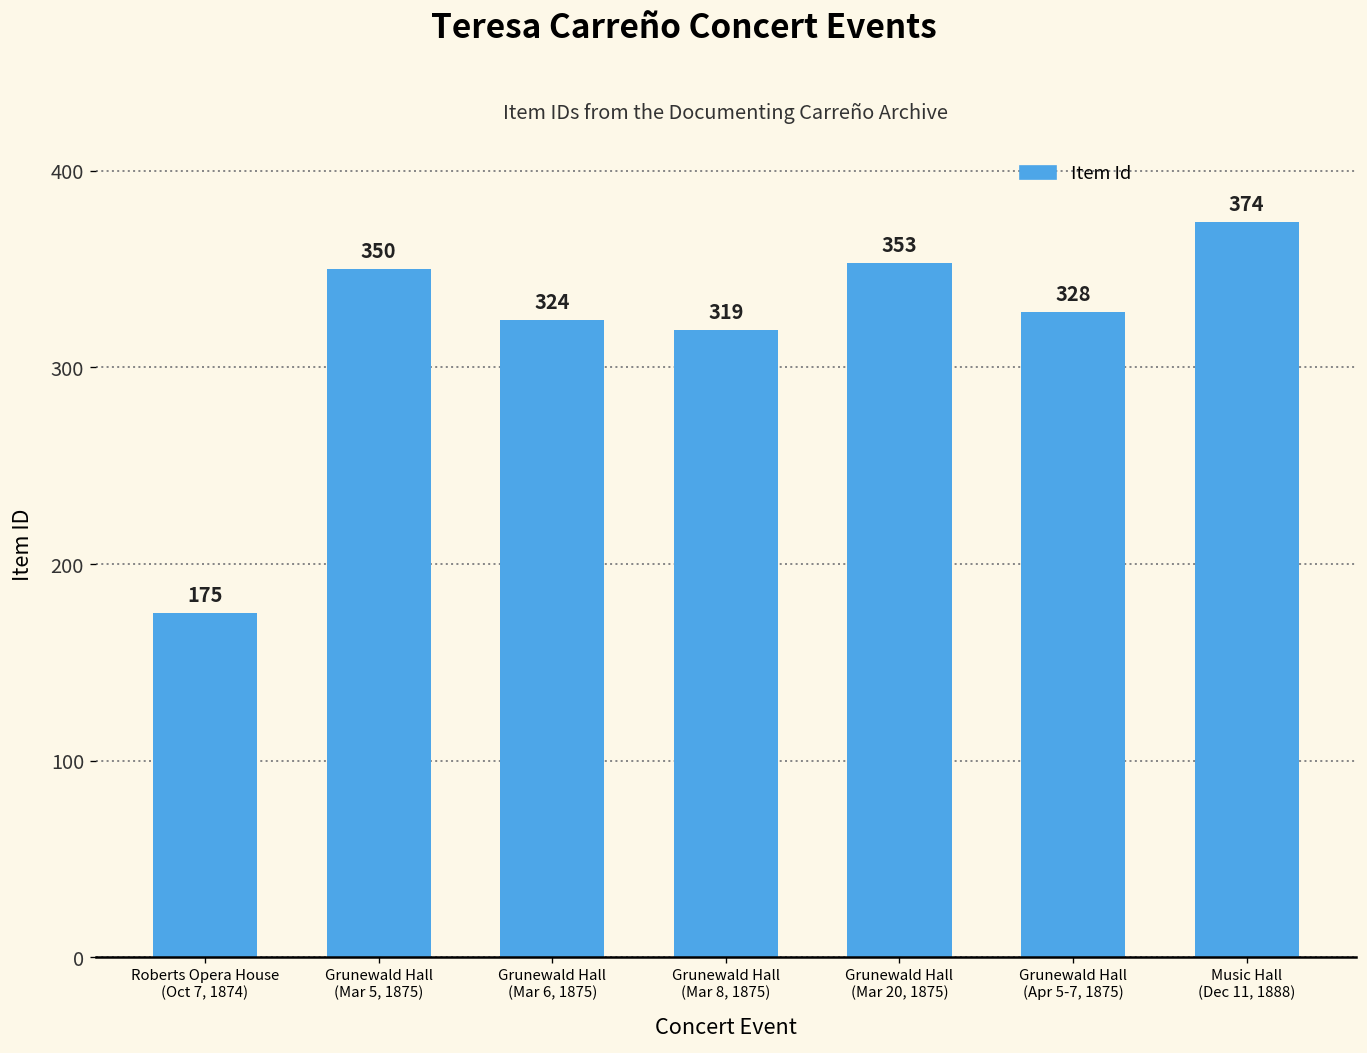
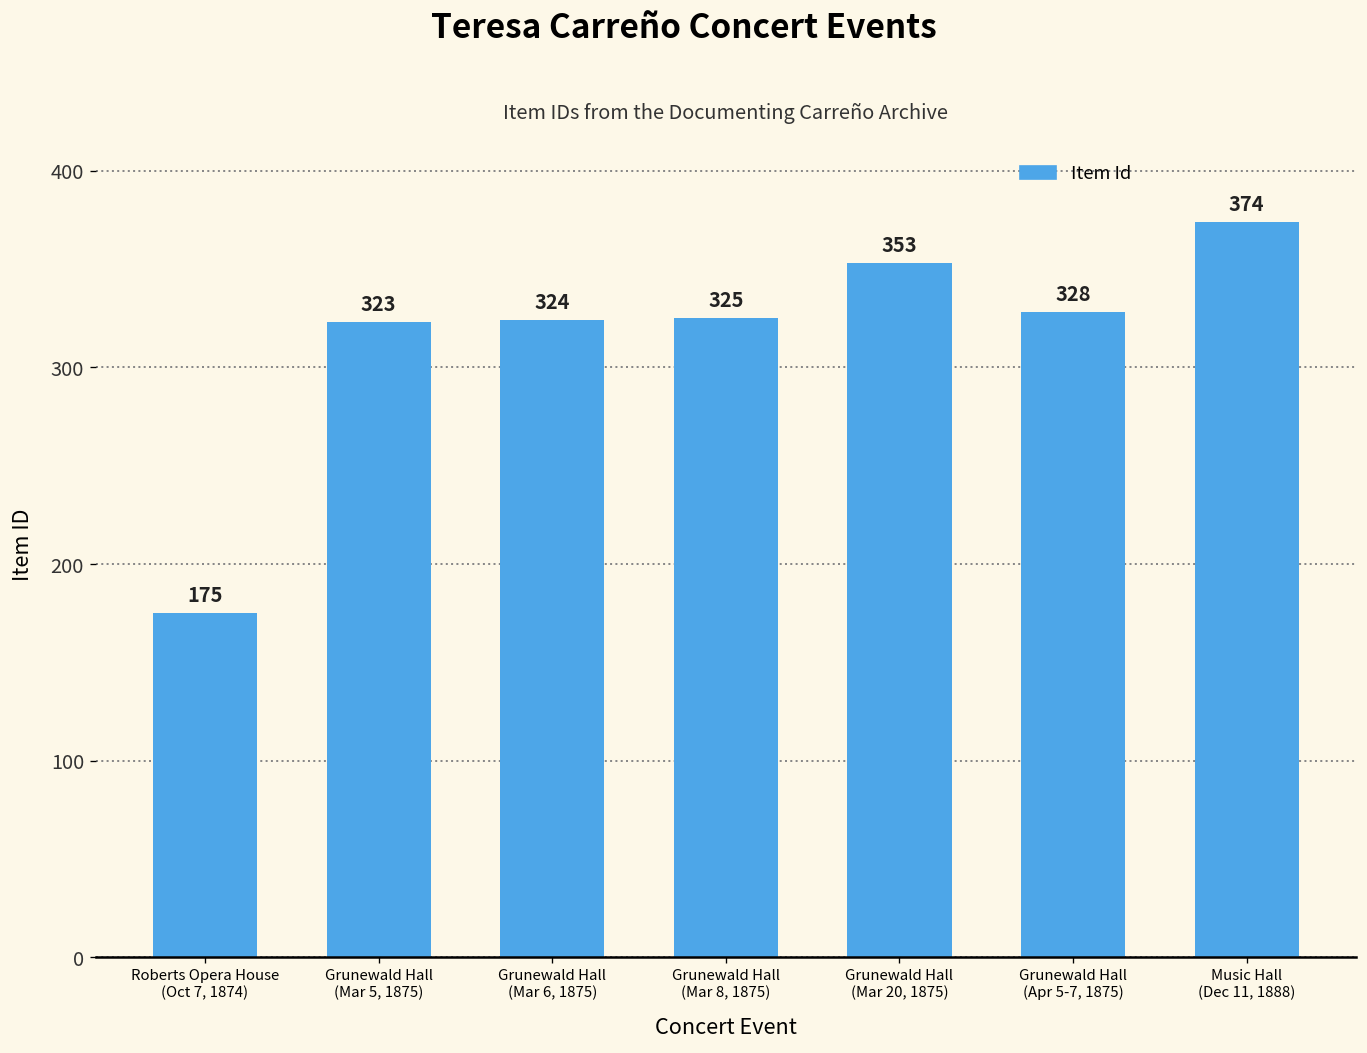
  {
    "Roberts Opera House (Oct 7, 1874)": 175,
-   "Grunewald Hall (Mar 5, 1875)": 350,
+   "Grunewald Hall (Mar 5, 1875)": 323,
    "Grunewald Hall (Mar 6, 1875)": 324,
-   "Grunewald Hall (Mar 8, 1875)": 319,
+   "Grunewald Hall (Mar 8, 1875)": 325,
    "Grunewald Hall (Mar 20, 1875)": 353,
    "Grunewald Hall (Apr 5-7, 1875)": 328,
    "Music Hall (Dec 11, 1888)": 374
  }
